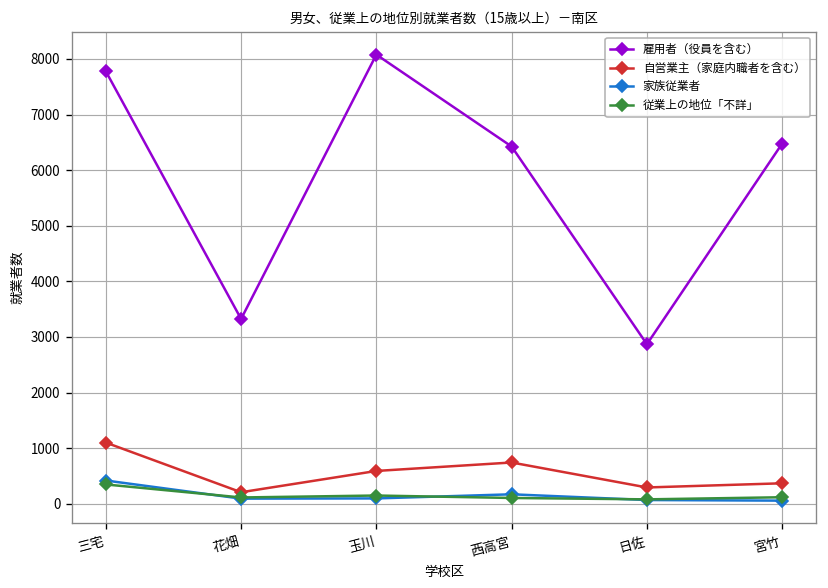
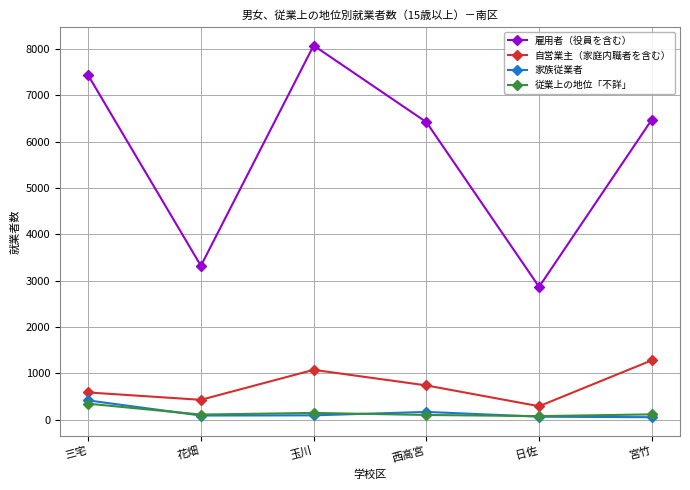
  {
    "雇用者（役員を含む）": {
-     "三宅": 7800,
+     "三宅": 7400,
      "花畑": 3300,
      "玉川": 8100,
      "西高宮": 6400,
      "日佐": 2900,
      "宮竹": 6500
    },
    "自営業主（家庭内職者を含む）": {
-     "三宅": 1100,
-     "花畑": 200,
-     "玉川": 600,
+     "三宅": 600,
+     "花畑": 400,
+     "玉川": 1100,
      "西高宮": 700,
      "日佐": 300,
-     "宮竹": 400
+     "宮竹": 1300
    },
    "家族従業者": {
      "三宅": 400,
      "西高宮": 200,
      "宮竹": 100
    },
    "従業上の地位「不詳」": {
      "三宅": 300,
      "西高宮": 100,
      "宮竹": 100
    }
  }
